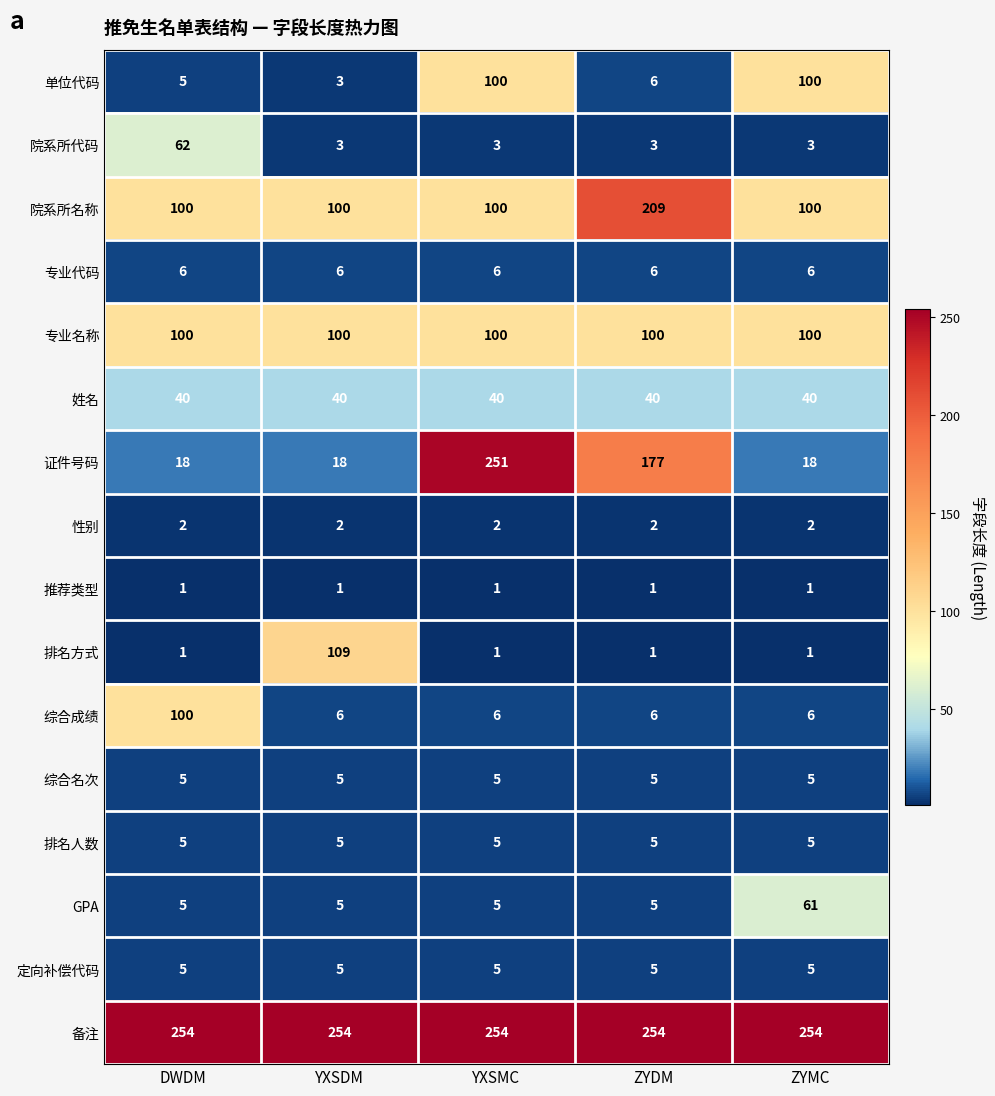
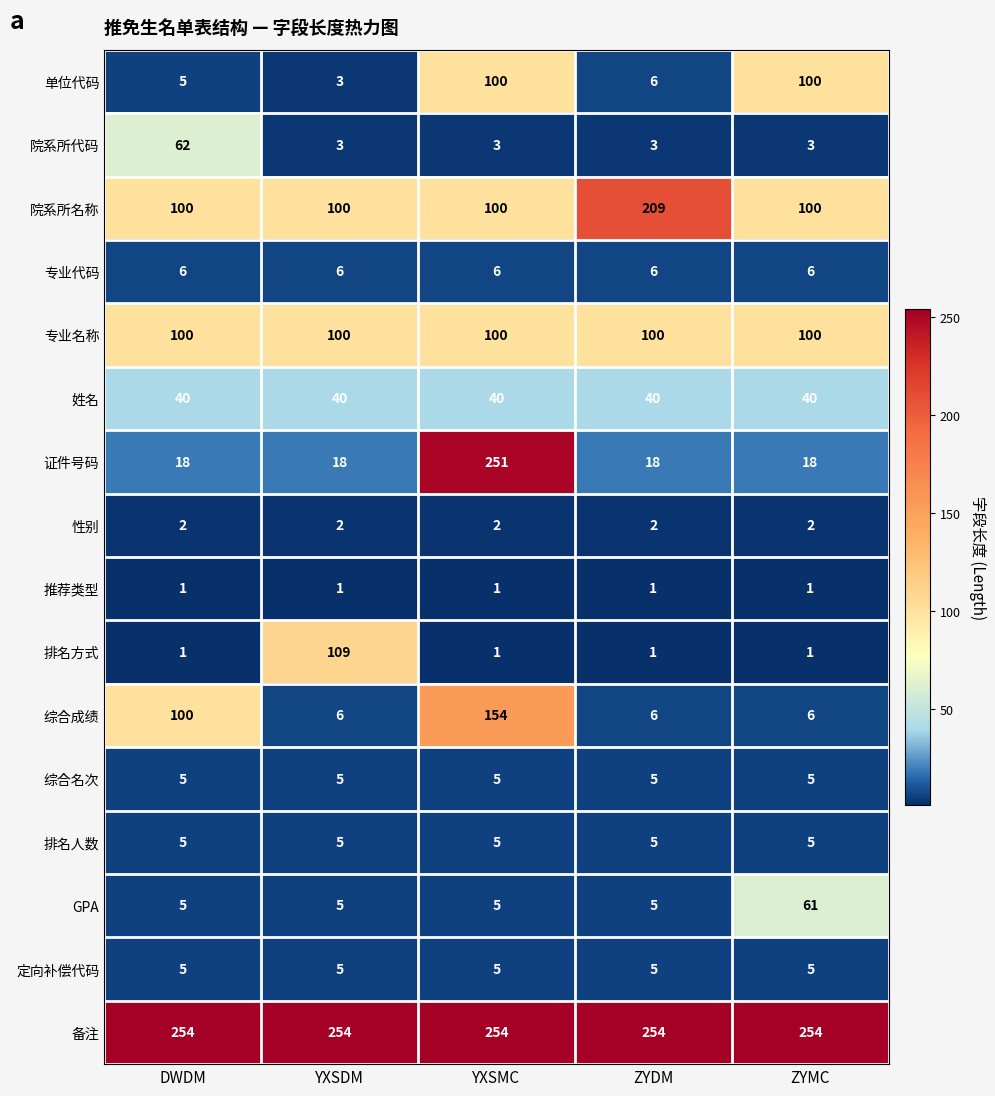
  {
    "单位代码": {
      "DWDM": 5,
      "YXSDM": 3,
      "YXSMC": 100,
      "ZYDM": 6,
      "ZYMC": 100
    },
    "院系所代码": {
      "DWDM": 62,
      "YXSDM": 3,
      "YXSMC": 3,
      "ZYDM": 3,
      "ZYMC": 3
    },
    "院系所名称": {
      "DWDM": 100,
      "YXSDM": 100,
      "YXSMC": 100,
      "ZYDM": 209,
      "ZYMC": 100
    },
    "专业代码": {
      "DWDM": 6,
      "YXSDM": 6,
      "YXSMC": 6,
      "ZYDM": 6,
      "ZYMC": 6
    },
    "专业名称": {
      "DWDM": 100,
      "YXSDM": 100,
      "YXSMC": 100,
      "ZYDM": 100,
      "ZYMC": 100
    },
    "姓名": {
      "DWDM": 40,
      "YXSDM": 40,
      "YXSMC": 40,
      "ZYDM": 40,
      "ZYMC": 40
    },
    "证件号码": {
      "DWDM": 18,
      "YXSDM": 18,
      "YXSMC": 251,
-     "ZYDM": 177,
+     "ZYDM": 18,
      "ZYMC": 18
    },
    "性别": {
      "DWDM": 2,
      "YXSDM": 2,
      "YXSMC": 2,
      "ZYDM": 2,
      "ZYMC": 2
    },
    "推荐类型": {
      "DWDM": 1,
      "YXSDM": 1,
      "YXSMC": 1,
      "ZYDM": 1,
      "ZYMC": 1
    },
    "排名方式": {
      "DWDM": 1,
      "YXSDM": 109,
      "YXSMC": 1,
      "ZYDM": 1,
      "ZYMC": 1
    },
    "综合成绩": {
      "DWDM": 100,
      "YXSDM": 6,
-     "YXSMC": 6,
+     "YXSMC": 154,
      "ZYDM": 6,
      "ZYMC": 6
    },
    "综合名次": {
      "DWDM": 5,
      "YXSDM": 5,
      "YXSMC": 5,
      "ZYDM": 5,
      "ZYMC": 5
    },
    "排名人数": {
      "DWDM": 5,
      "YXSDM": 5,
      "YXSMC": 5,
      "ZYDM": 5,
      "ZYMC": 5
    },
    "GPA": {
      "DWDM": 5,
      "YXSDM": 5,
      "YXSMC": 5,
      "ZYDM": 5,
      "ZYMC": 61
    },
    "定向补偿代码": {
      "DWDM": 5,
      "YXSDM": 5,
      "YXSMC": 5,
      "ZYDM": 5,
      "ZYMC": 5
    },
    "备注": {
      "DWDM": 254,
      "YXSDM": 254,
      "YXSMC": 254,
      "ZYDM": 254,
      "ZYMC": 254
    }
  }
